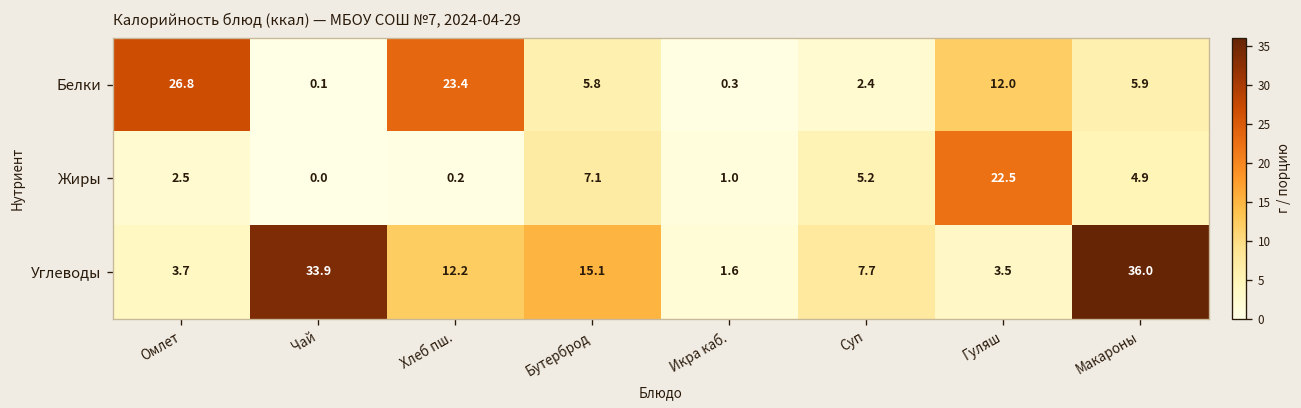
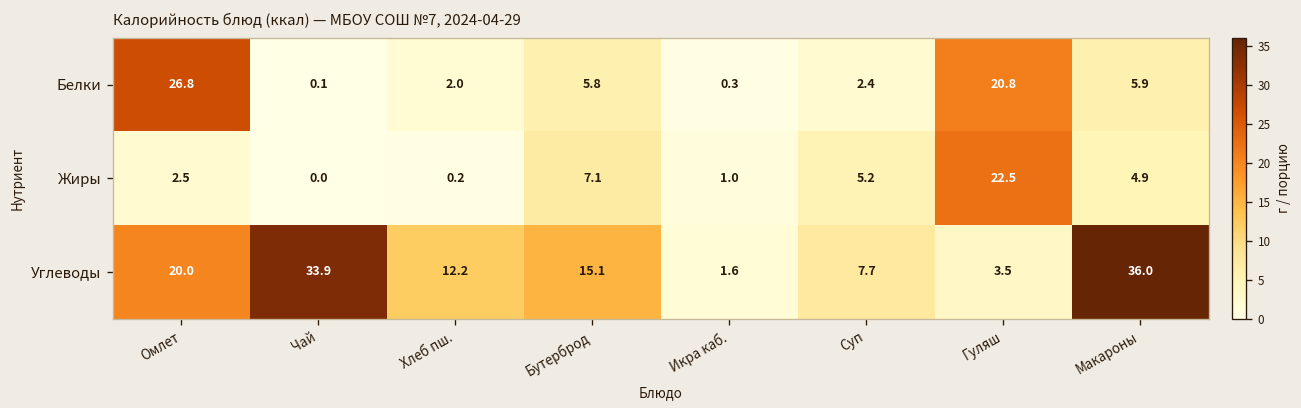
  {
    "Белки": {
      "Омлет": 26.8,
      "Чай": 0.1,
-     "Хлеб пш.": 23.4,
+     "Хлеб пш.": 2.0,
      "Бутерброд": 5.8,
      "Икра каб.": 0.3,
      "Суп": 2.4,
-     "Гуляш": 12.0,
+     "Гуляш": 20.8,
      "Макароны": 5.9
    },
    "Жиры": {
      "Омлет": 2.5,
      "Чай": 0.0,
      "Хлеб пш.": 0.2,
      "Бутерброд": 7.1,
      "Икра каб.": 1.0,
      "Суп": 5.2,
      "Гуляш": 22.5,
      "Макароны": 4.9
    },
    "Углеводы": {
-     "Омлет": 3.7,
+     "Омлет": 20.0,
      "Чай": 33.9,
      "Хлеб пш.": 12.2,
      "Бутерброд": 15.1,
      "Икра каб.": 1.6,
      "Суп": 7.7,
      "Гуляш": 3.5,
      "Макароны": 36.0
    }
  }
